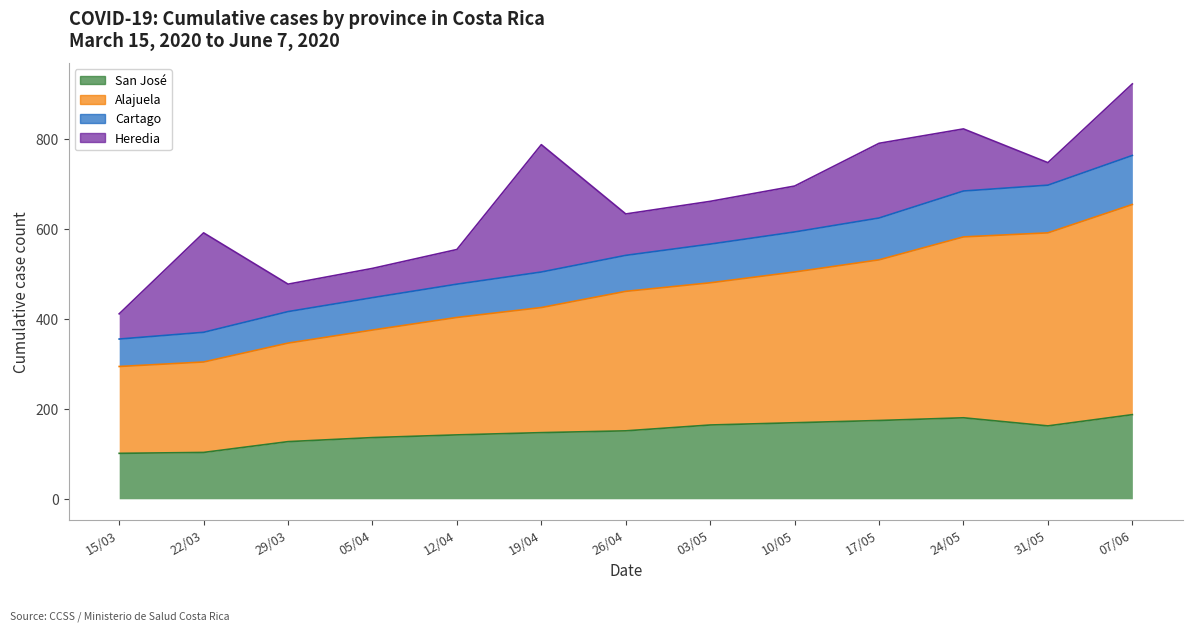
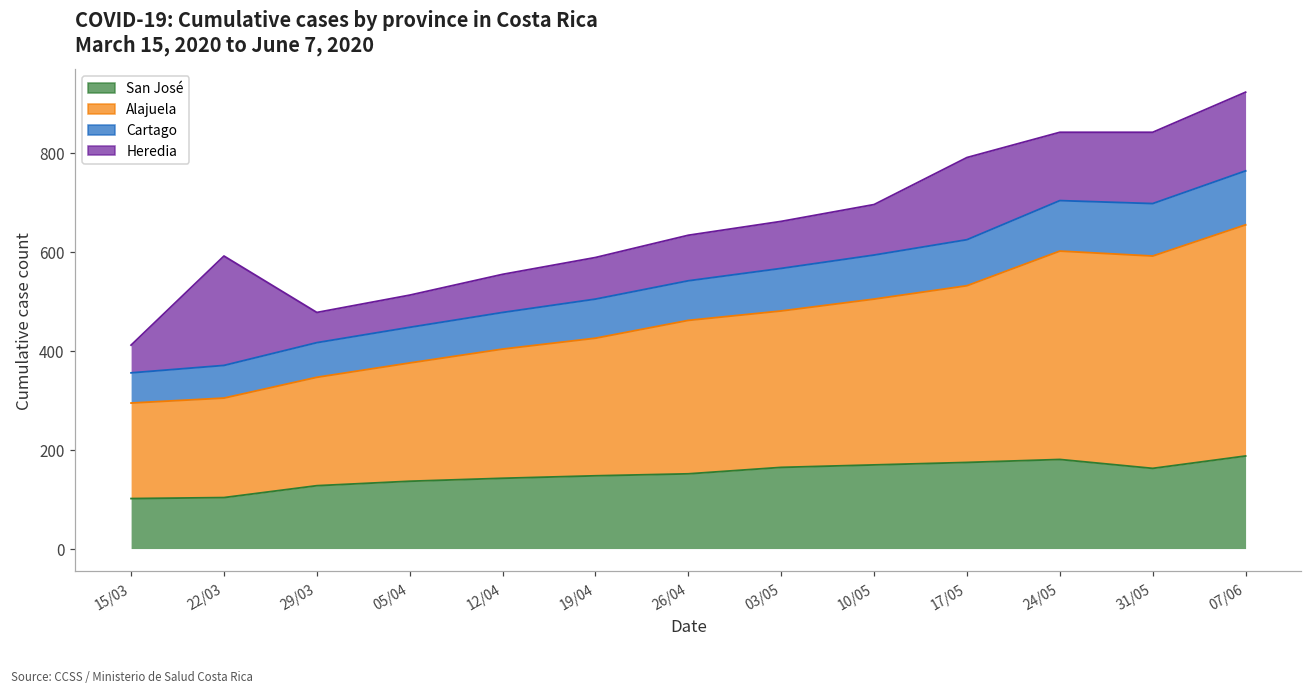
  {
    "San José": {
      "15/03": 100,
      "22/03": 100,
      "29/03": 130,
      "05/04": 140,
      "12/04": 140,
      "19/04": 150,
      "26/04": 150,
      "03/05": 160,
      "10/05": 170,
      "17/05": 170,
      "24/05": 180,
      "31/05": 160,
      "07/06": 190
    },
    "Alajuela": {
      "15/03": 190,
      "22/03": 200,
      "29/03": 220,
      "05/04": 240,
      "12/04": 260,
      "19/04": 280,
      "26/04": 310,
      "03/05": 320,
      "10/05": 340,
      "17/05": 360,
-     "24/05": 400,
+     "24/05": 420,
      "31/05": 430,
      "07/06": 470
    },
    "Cartago": {
      "15/03": 60,
      "22/03": 70,
      "29/03": 70,
      "05/04": 70,
      "12/04": 70,
      "19/04": 80,
      "26/04": 80,
      "03/05": 90,
      "10/05": 90,
      "17/05": 90,
      "24/05": 100,
      "31/05": 110,
      "07/06": 110
    },
    "Heredia": {
      "15/03": 60,
      "22/03": 220,
      "29/03": 60,
      "05/04": 70,
      "12/04": 80,
-     "19/04": 280,
+     "19/04": 80,
      "26/04": 90,
      "03/05": 100,
      "10/05": 100,
      "17/05": 170,
      "24/05": 140,
-     "31/05": 50,
+     "31/05": 140,
      "07/06": 160
    }
  }
